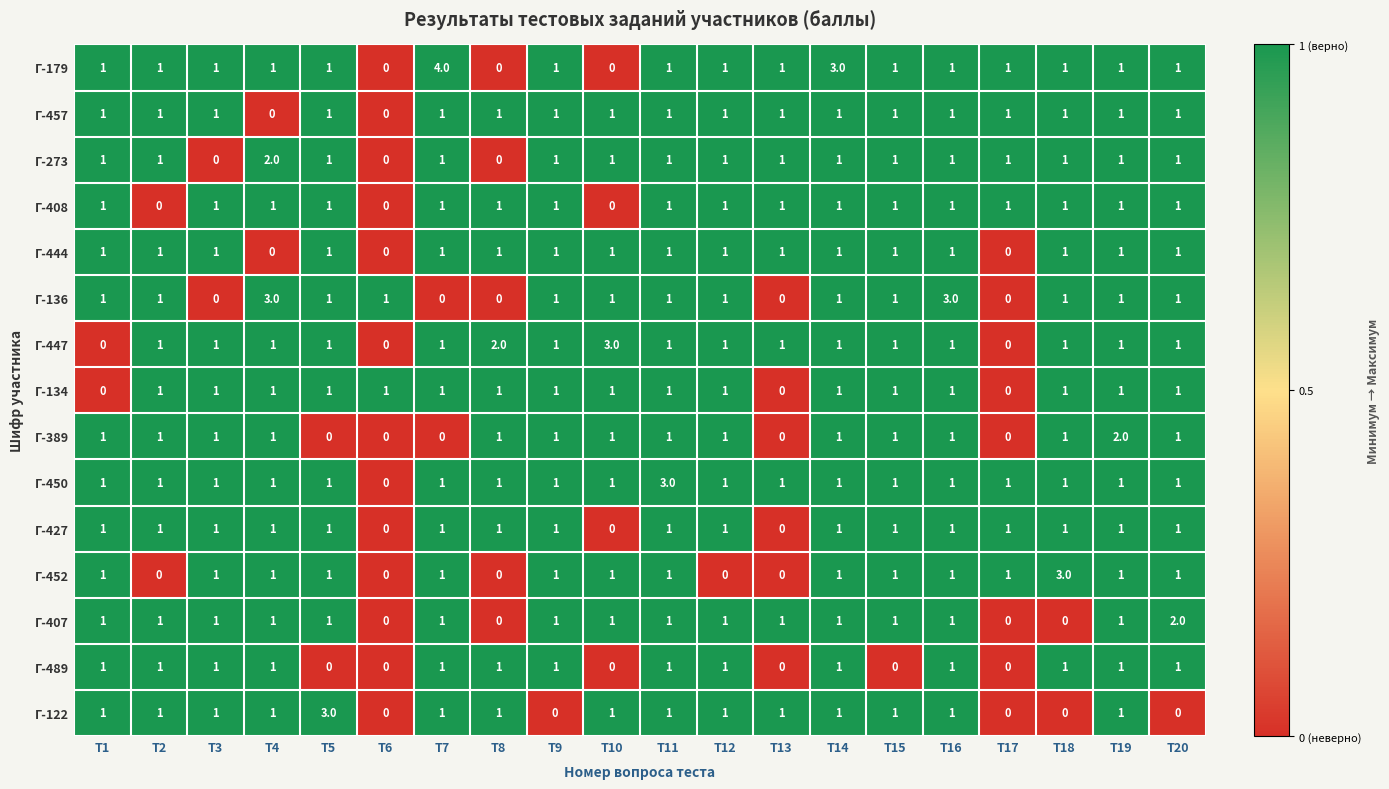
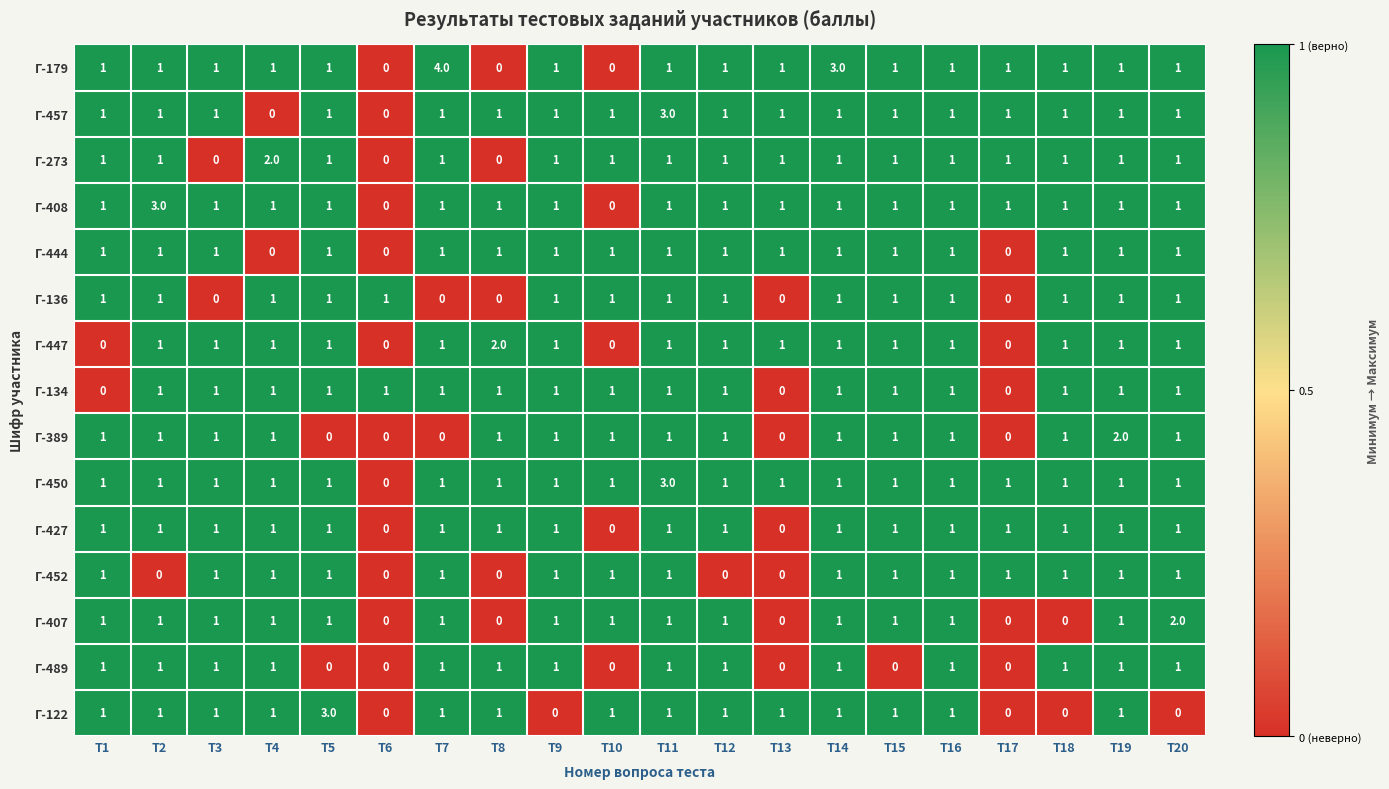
  {
    "Г-457": {
      "T1": 1,
      "T2": 1,
      "T3": 1,
      "T4": 0,
      "T5": 1,
      "T6": 0,
      "T7": 1,
      "T8": 1,
      "T9": 1,
      "T10": 1,
-     "T11": 1,
+     "T11": 3.0,
      "T12": 1,
      "T13": 1,
      "T14": 1,
      "T15": 1,
      "T16": 1,
      "T17": 1,
      "T18": 1,
      "T19": 1,
      "T20": 1
    },
    "Г-408": {
      "T1": 1,
-     "T2": 0,
+     "T2": 3.0,
      "T3": 1,
      "T4": 1,
      "T5": 1,
      "T6": 0,
      "T7": 1,
      "T8": 1,
      "T9": 1,
      "T10": 0,
      "T11": 1,
      "T12": 1,
      "T13": 1,
      "T14": 1,
      "T15": 1,
      "T16": 1,
      "T17": 1,
      "T18": 1,
      "T19": 1,
      "T20": 1
    },
    "Г-136": {
      "T1": 1,
      "T2": 1,
      "T3": 0,
-     "T4": 3.0,
+     "T4": 1,
      "T5": 1,
      "T6": 1,
      "T7": 0,
      "T8": 0,
      "T9": 1,
      "T10": 1,
      "T11": 1,
      "T12": 1,
      "T13": 0,
      "T14": 1,
      "T15": 1,
-     "T16": 3.0,
+     "T16": 1,
      "T17": 0,
      "T18": 1,
      "T19": 1,
      "T20": 1
    },
    "Г-447": {
      "T1": 0,
      "T2": 1,
      "T3": 1,
      "T4": 1,
      "T5": 1,
      "T6": 0,
      "T7": 1,
      "T8": 2.0,
      "T9": 1,
-     "T10": 3.0,
+     "T10": 0,
      "T11": 1,
      "T12": 1,
      "T13": 1,
      "T14": 1,
      "T15": 1,
      "T16": 1,
      "T17": 0,
      "T18": 1,
      "T19": 1,
      "T20": 1
    },
    "Г-452": {
      "T1": 1,
      "T2": 0,
      "T3": 1,
      "T4": 1,
      "T5": 1,
      "T6": 0,
      "T7": 1,
      "T8": 0,
      "T9": 1,
      "T10": 1,
      "T11": 1,
      "T12": 0,
      "T13": 0,
      "T14": 1,
      "T15": 1,
      "T16": 1,
      "T17": 1,
-     "T18": 3.0,
+     "T18": 1,
      "T19": 1,
      "T20": 1
    },
    "Г-407": {
      "T1": 1,
      "T2": 1,
      "T3": 1,
      "T4": 1,
      "T5": 1,
      "T6": 0,
      "T7": 1,
      "T8": 0,
      "T9": 1,
      "T10": 1,
      "T11": 1,
      "T12": 1,
-     "T13": 1,
+     "T13": 0,
      "T14": 1,
      "T15": 1,
      "T16": 1,
      "T17": 0,
      "T18": 0,
      "T19": 1,
      "T20": 2.0
    }
  }
